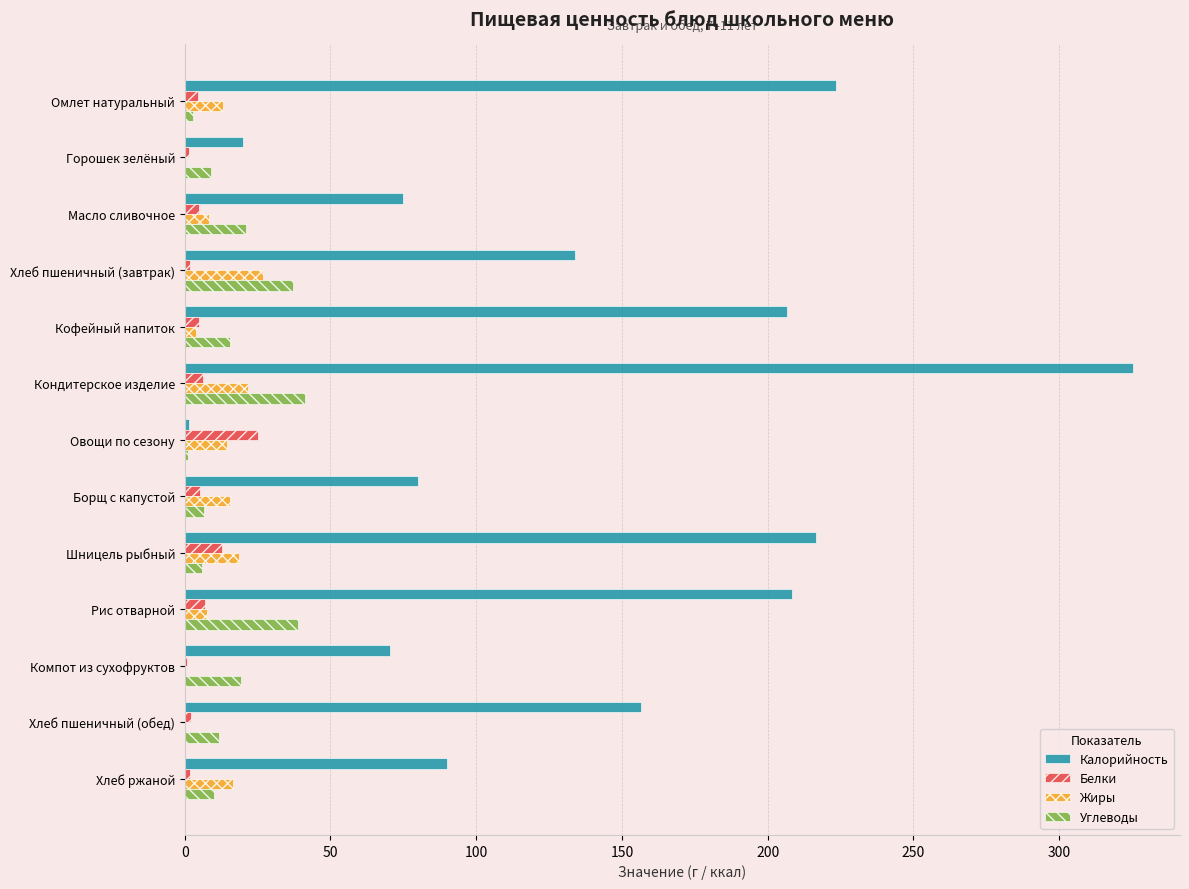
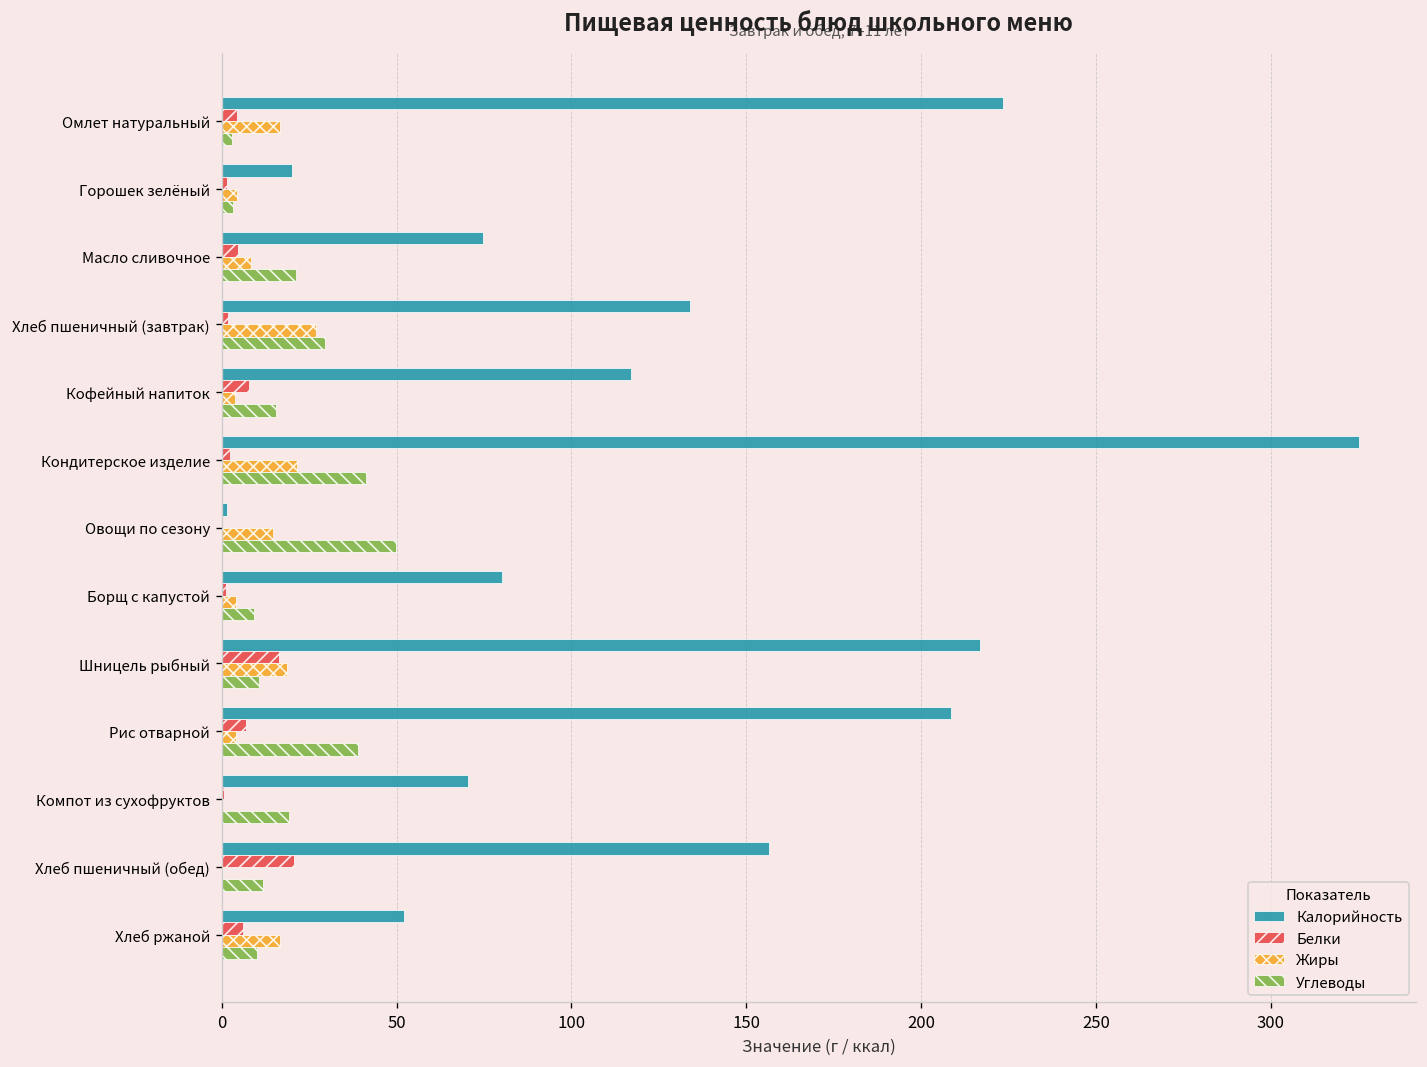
  {
    "Калорийность": {
      "Омлет натуральный": 223,
      "Горошек зелёный": 20,
      "Масло сливочное": 75,
      "Хлеб пшеничный (завтрак)": 134,
-     "Кофейный напиток": 207,
+     "Кофейный напиток": 117,
      "Кондитерское изделие": 325,
      "Овощи по сезону": 1,
      "Борщ с капустой": 80,
      "Шницель рыбный": 217,
      "Рис отварной": 208,
      "Компот из сухофруктов": 70,
      "Хлеб пшеничный (обед)": 156,
-     "Хлеб ржаной": 90
+     "Хлеб ржаной": 52
    },
    "Белки": {
      "Омлет натуральный": 5,
      "Горошек зелёный": 2,
      "Масло сливочное": 5,
      "Хлеб пшеничный (завтрак)": 2,
-     "Кофейный напиток": 5,
-     "Кондитерское изделие": 6,
-     "Овощи по сезону": 25,
-     "Борщ с капустой": 5,
-     "Шницель рыбный": 13,
+     "Кофейный напиток": 8,
+     "Кондитерское изделие": 2,
+     "Овощи по сезону": 0,
+     "Борщ с капустой": 1,
+     "Шницель рыбный": 16,
      "Рис отварной": 7,
-     "Хлеб пшеничный (обед)": 2,
-     "Хлеб ржаной": 2
+     "Хлеб пшеничный (обед)": 21,
+     "Хлеб ржаной": 6
    },
    "Жиры": {
-     "Омлет натуральный": 13,
-     "Горошек зелёный": 0,
+     "Омлет натуральный": 17,
+     "Горошек зелёный": 4,
      "Масло сливочное": 8,
      "Хлеб пшеничный (завтрак)": 27,
      "Кофейный напиток": 4,
      "Кондитерское изделие": 22,
      "Овощи по сезону": 15,
-     "Борщ с капустой": 15,
+     "Борщ с капустой": 4,
      "Шницель рыбный": 19,
-     "Рис отварной": 8,
+     "Рис отварной": 4,
      "Компот из сухофруктов": 0,
      "Хлеб ржаной": 17
    },
    "Углеводы": {
      "Омлет натуральный": 3,
-     "Горошек зелёный": 9,
+     "Горошек зелёный": 3,
      "Масло сливочное": 21,
-     "Хлеб пшеничный (завтрак)": 37,
+     "Хлеб пшеничный (завтрак)": 30,
      "Кофейный напиток": 16,
      "Кондитерское изделие": 41,
-     "Овощи по сезону": 1,
-     "Борщ с капустой": 7,
-     "Шницель рыбный": 6,
+     "Овощи по сезону": 50,
+     "Борщ с капустой": 9,
+     "Шницель рыбный": 11,
      "Рис отварной": 39,
      "Компот из сухофруктов": 19,
      "Хлеб пшеничный (обед)": 12,
      "Хлеб ржаной": 10
    }
  }
